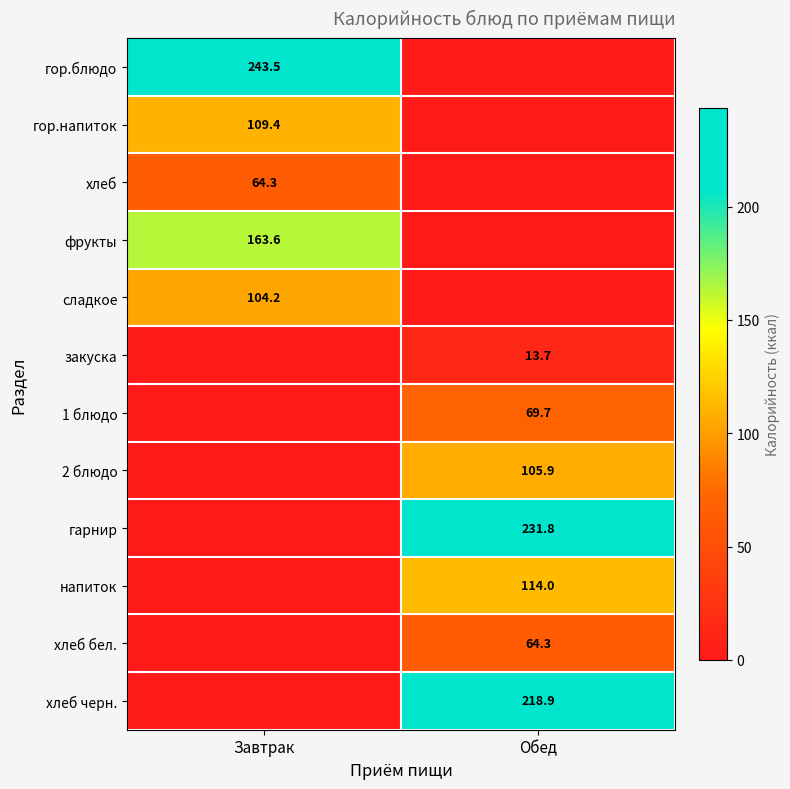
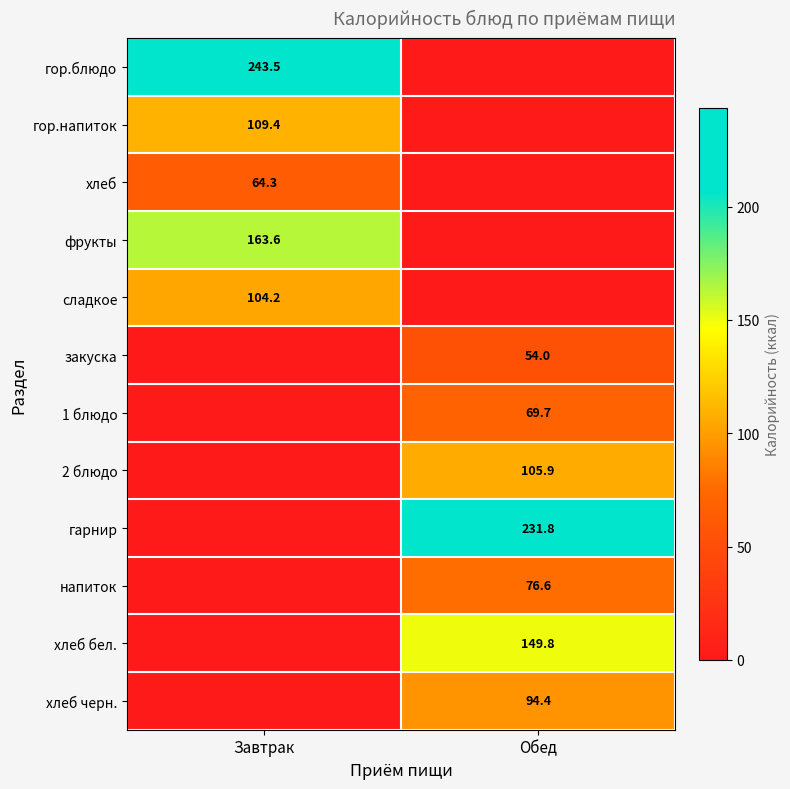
  {
    "гор.блюдо": {
      "Завтрак": 243.5
    },
    "гор.напиток": {
      "Завтрак": 109.4
    },
    "хлеб": {
      "Завтрак": 64.3
    },
    "фрукты": {
      "Завтрак": 163.6
    },
    "сладкое": {
      "Завтрак": 104.2
    },
    "закуска": {
-     "Обед": 13.7
+     "Обед": 54.0
    },
    "1 блюдо": {
      "Обед": 69.7
    },
    "2 блюдо": {
      "Обед": 105.9
    },
    "гарнир": {
      "Обед": 231.8
    },
    "напиток": {
-     "Обед": 114.0
+     "Обед": 76.6
    },
    "хлеб бел.": {
-     "Обед": 64.3
+     "Обед": 149.8
    },
    "хлеб черн.": {
-     "Обед": 218.9
+     "Обед": 94.4
    }
  }
